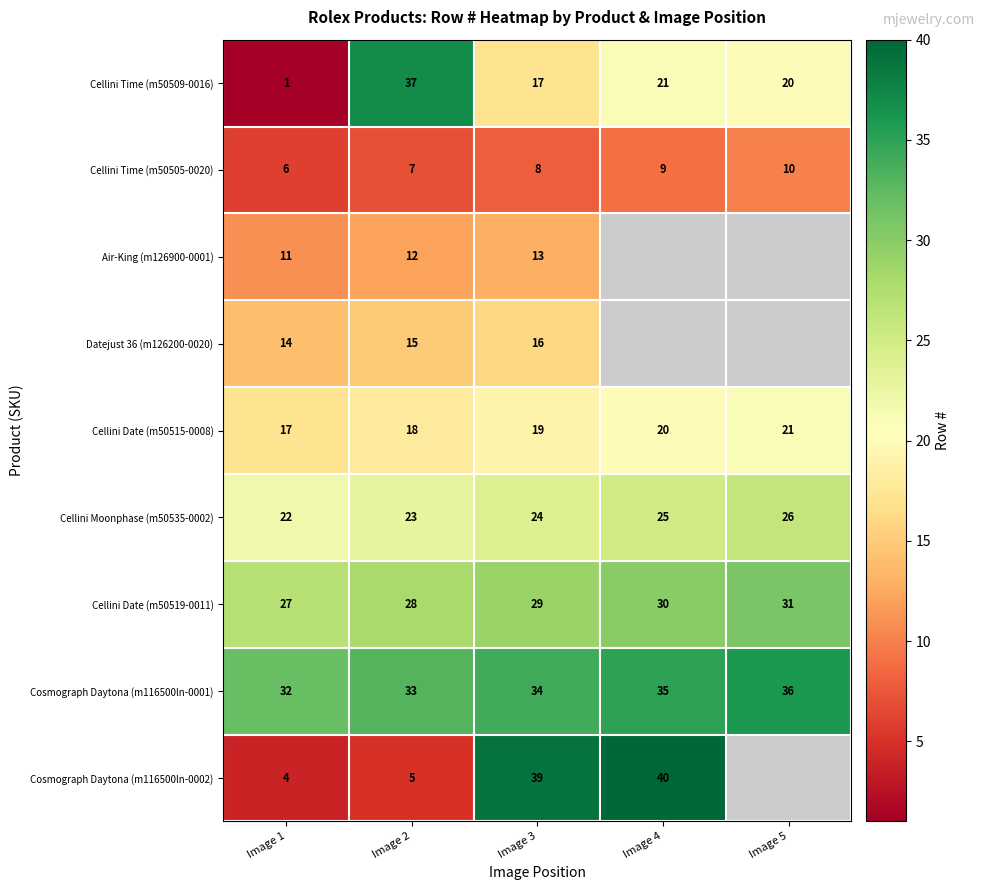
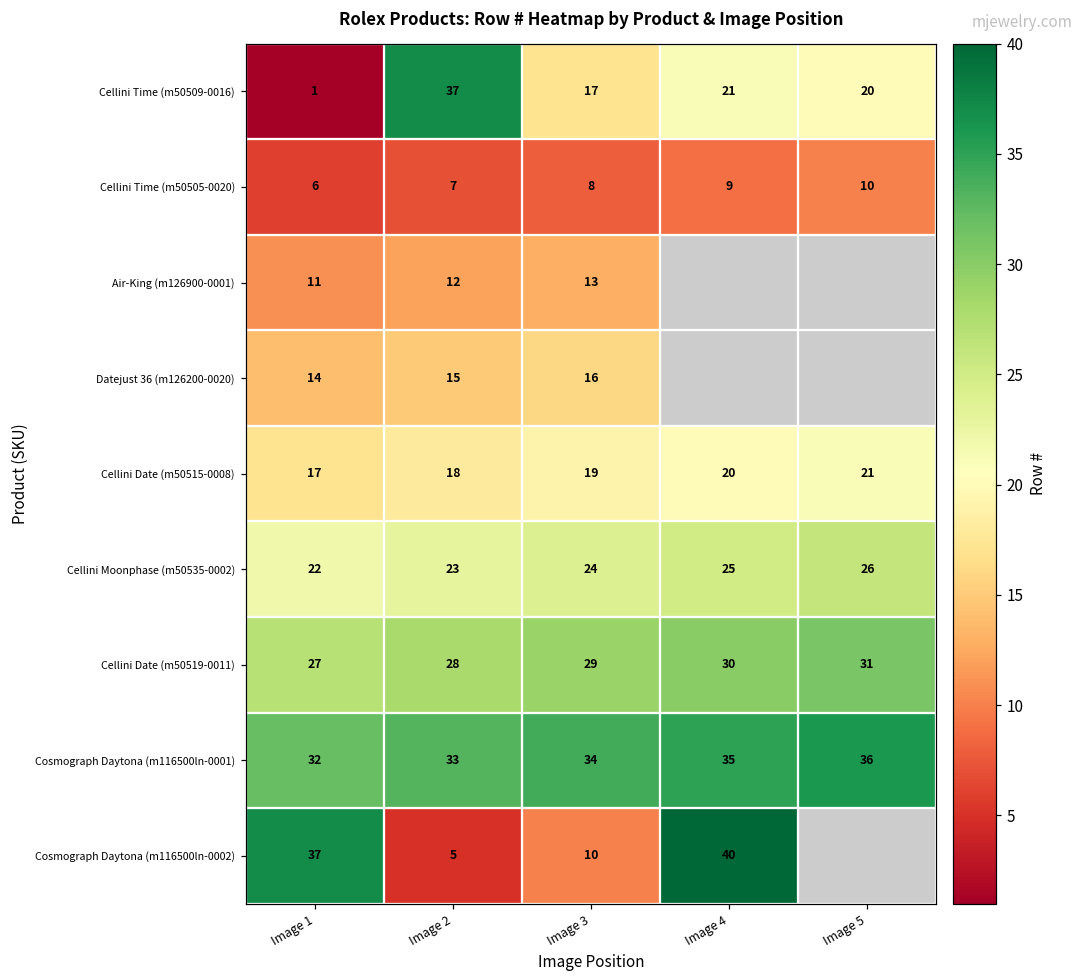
  {
    "Cellini Time (m50509-0016)": {
      "Image 1": 1,
      "Image 2": 37,
      "Image 3": 17,
      "Image 4": 21,
      "Image 5": 20
    },
    "Cellini Time (m50505-0020)": {
      "Image 1": 6,
      "Image 2": 7,
      "Image 3": 8,
      "Image 4": 9,
      "Image 5": 10
    },
    "Air-King (m126900-0001)": {
      "Image 1": 11,
      "Image 2": 12,
      "Image 3": 13
    },
    "Datejust 36 (m126200-0020)": {
      "Image 1": 14,
      "Image 2": 15,
      "Image 3": 16
    },
    "Cellini Date (m50515-0008)": {
      "Image 1": 17,
      "Image 2": 18,
      "Image 3": 19,
      "Image 4": 20,
      "Image 5": 21
    },
    "Cellini Moonphase (m50535-0002)": {
      "Image 1": 22,
      "Image 2": 23,
      "Image 3": 24,
      "Image 4": 25,
      "Image 5": 26
    },
    "Cellini Date (m50519-0011)": {
      "Image 1": 27,
      "Image 2": 28,
      "Image 3": 29,
      "Image 4": 30,
      "Image 5": 31
    },
    "Cosmograph Daytona (m116500ln-0001)": {
      "Image 1": 32,
      "Image 2": 33,
      "Image 3": 34,
      "Image 4": 35,
      "Image 5": 36
    },
    "Cosmograph Daytona (m116500ln-0002)": {
-     "Image 1": 4,
+     "Image 1": 37,
      "Image 2": 5,
-     "Image 3": 39,
+     "Image 3": 10,
      "Image 4": 40
    }
  }
